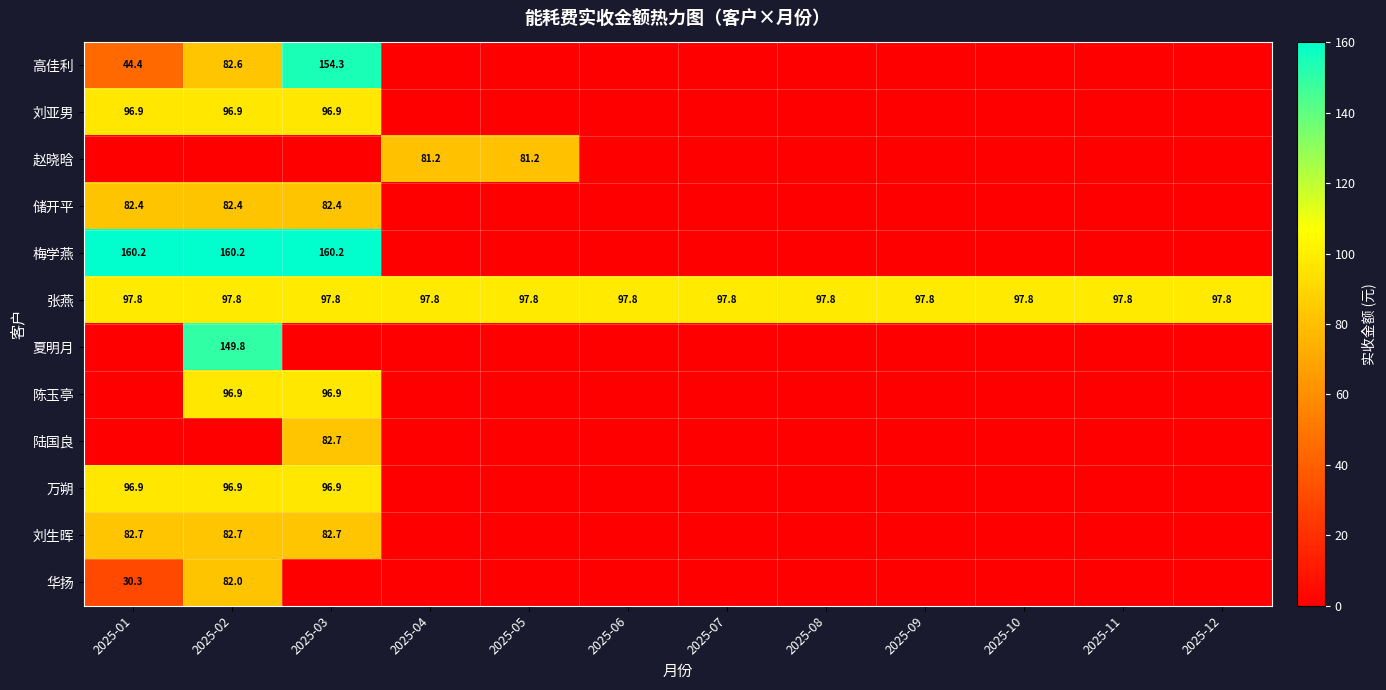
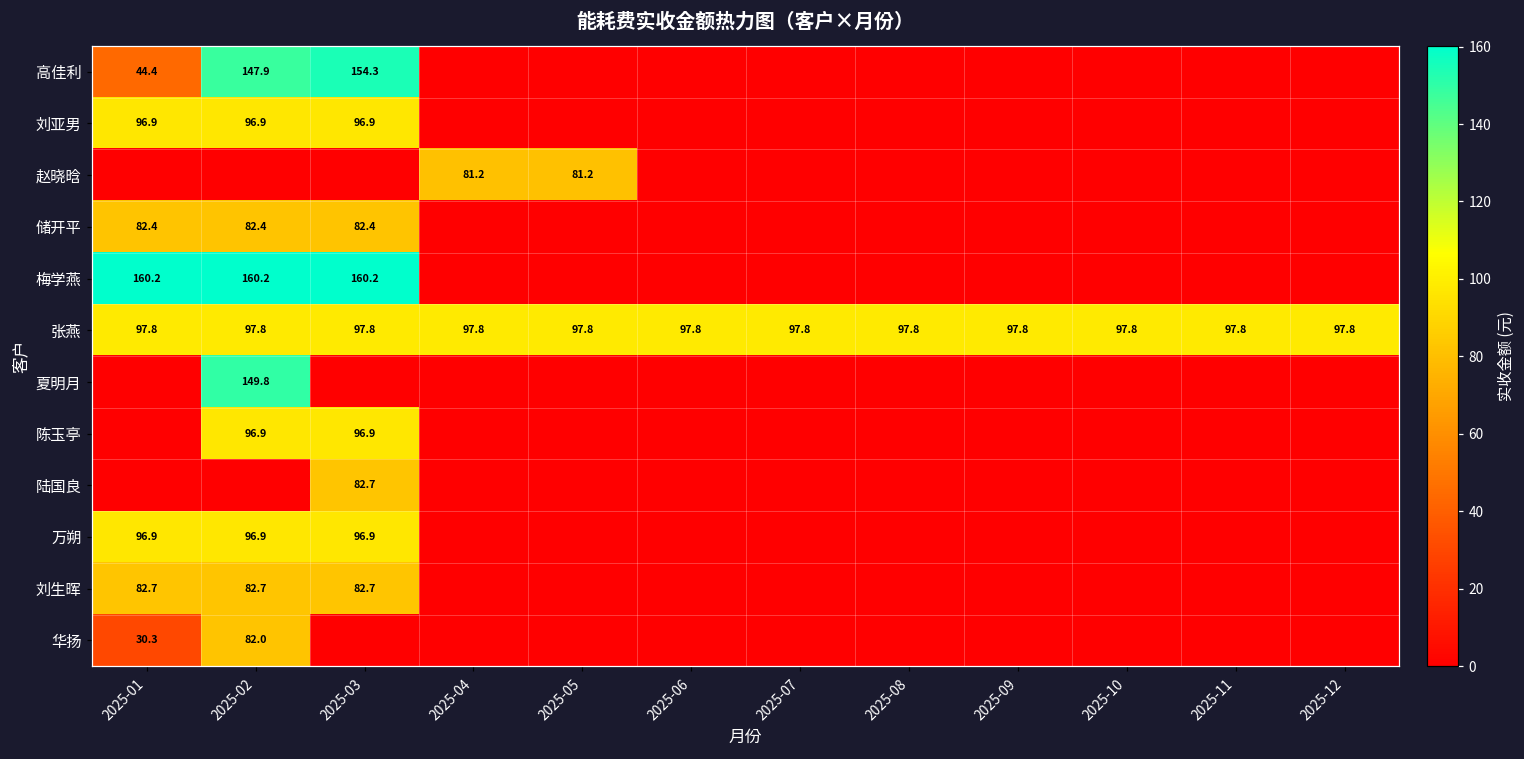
  {
    "高佳利": {
      "2025-01": 44.4,
-     "2025-02": 82.6,
+     "2025-02": 147.9,
      "2025-03": 154.3
    },
    "刘亚男": {
      "2025-01": 96.9,
      "2025-02": 96.9,
      "2025-03": 96.9
    },
    "赵晓晗": {
      "2025-04": 81.2,
      "2025-05": 81.2
    },
    "储开平": {
      "2025-01": 82.4,
      "2025-02": 82.4,
      "2025-03": 82.4
    },
    "梅学燕": {
      "2025-01": 160.2,
      "2025-02": 160.2,
      "2025-03": 160.2
    },
    "张燕": {
      "2025-01": 97.8,
      "2025-02": 97.8,
      "2025-03": 97.8,
      "2025-04": 97.8,
      "2025-05": 97.8,
      "2025-06": 97.8,
      "2025-07": 97.8,
      "2025-08": 97.8,
      "2025-09": 97.8,
      "2025-10": 97.8,
      "2025-11": 97.8,
      "2025-12": 97.8
    },
    "夏明月": {
      "2025-02": 149.8
    },
    "陈玉亭": {
      "2025-02": 96.9,
      "2025-03": 96.9
    },
    "陆国良": {
      "2025-03": 82.7
    },
    "万朔": {
      "2025-01": 96.9,
      "2025-02": 96.9,
      "2025-03": 96.9
    },
    "刘生晖": {
      "2025-01": 82.7,
      "2025-02": 82.7,
      "2025-03": 82.7
    },
    "华扬": {
      "2025-01": 30.3,
      "2025-02": 82.0
    }
  }
